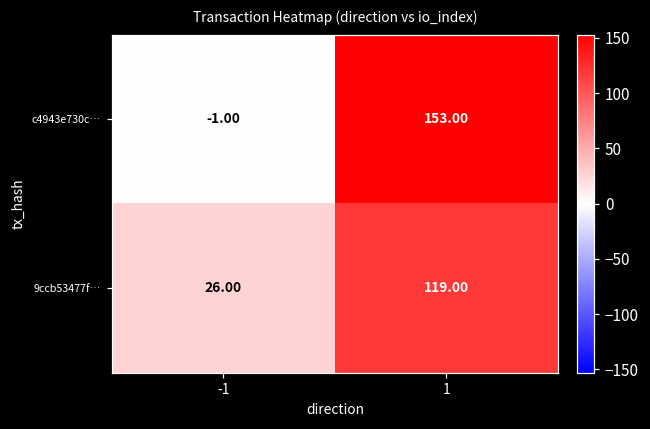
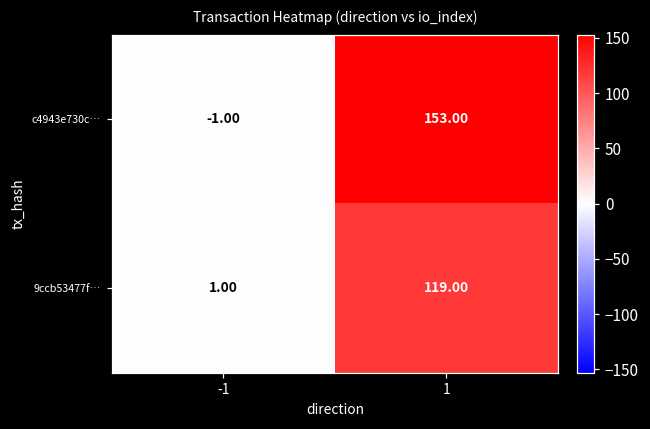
  {
    "c4943e730c…": {
      "-1": -1.00,
      "1": 153.00
    },
    "9ccb53477f…": {
-     "-1": 26.00,
+     "-1": 1.00,
      "1": 119.00
    }
  }
